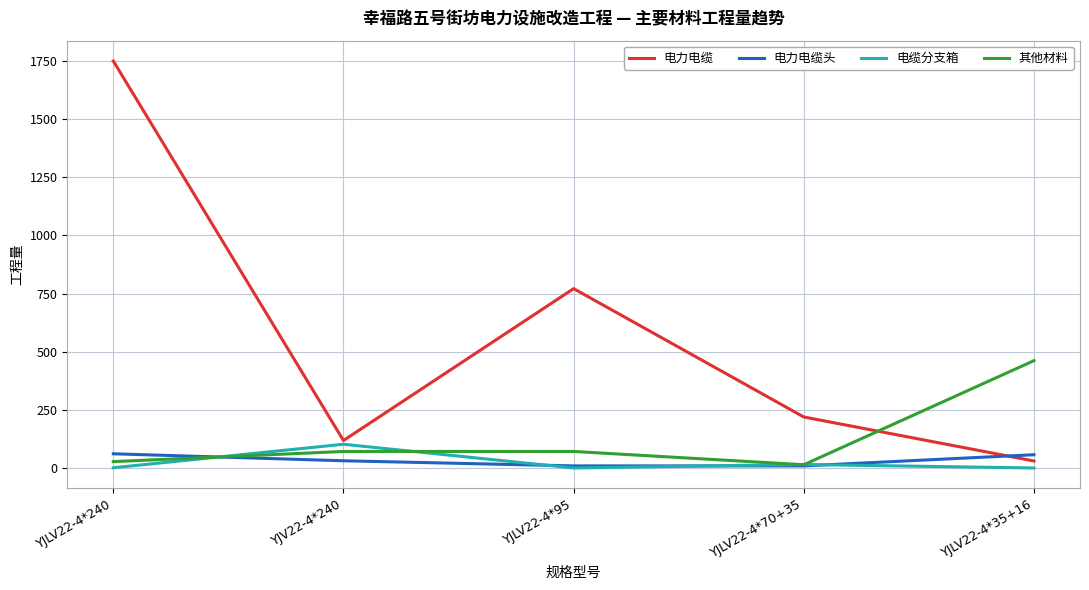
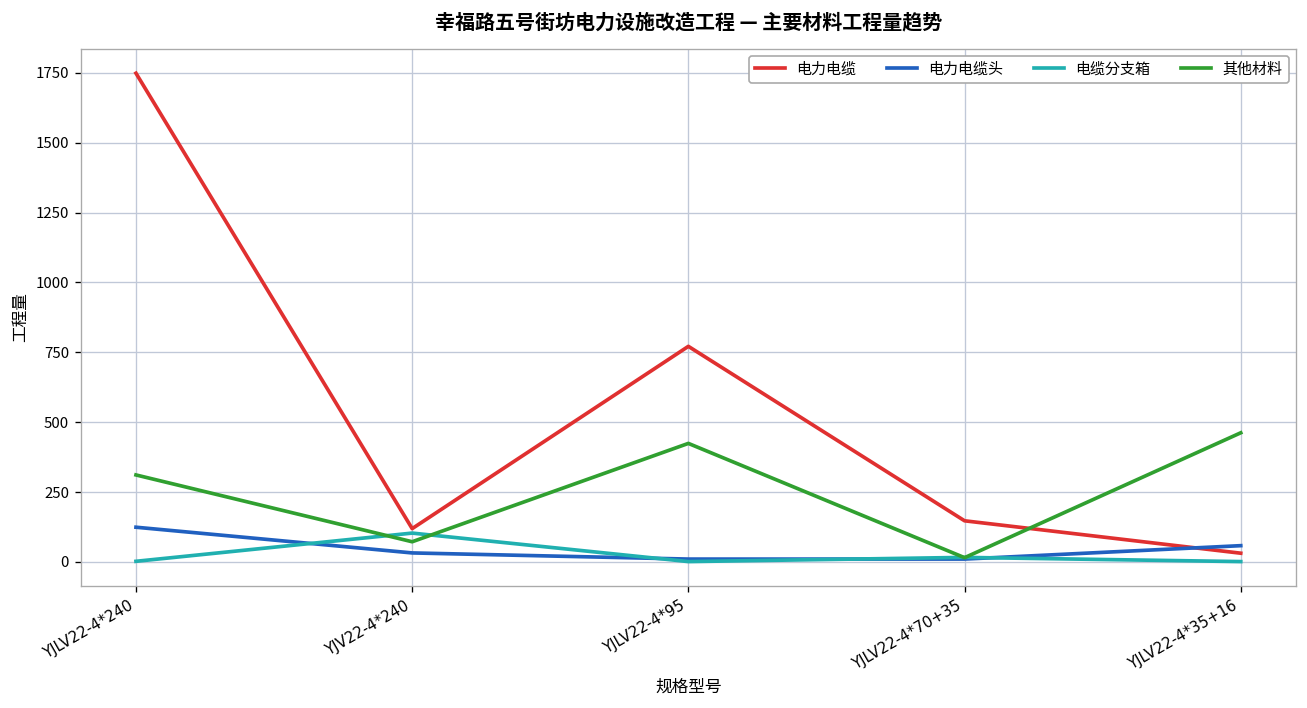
  {
    "电力电缆": {
      "YJLV22-4*240": 1750,
      "YJV22-4*240": 120,
      "YJLV22-4*95": 770,
-     "YJLV22-4*70+35": 220,
+     "YJLV22-4*70+35": 150,
      "YJLV22-4*35+16": 30
    },
    "电力电缆头": {
-     "YJLV22-4*240": 60,
+     "YJLV22-4*240": 120,
      "YJV22-4*240": 30,
      "YJLV22-4*35+16": 60
    },
    "电缆分支箱": {
      "YJLV22-4*240": 0,
      "YJV22-4*240": 100,
      "YJLV22-4*35+16": 0
    },
    "其他材料": {
-     "YJLV22-4*240": 30,
+     "YJLV22-4*240": 310,
      "YJV22-4*240": 70,
-     "YJLV22-4*95": 70,
+     "YJLV22-4*95": 420,
      "YJLV22-4*35+16": 460
    }
  }
